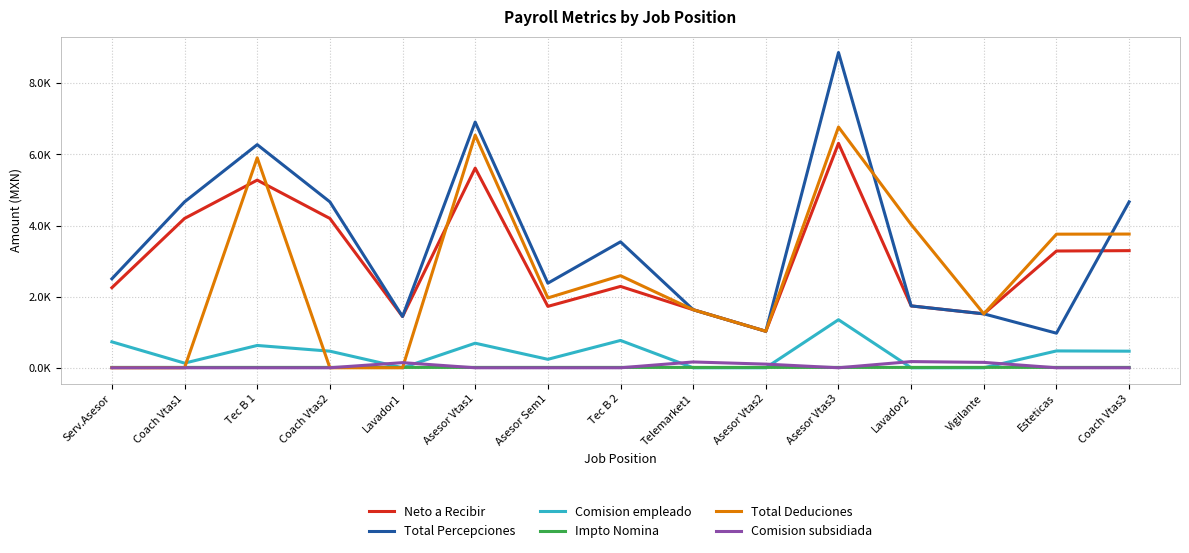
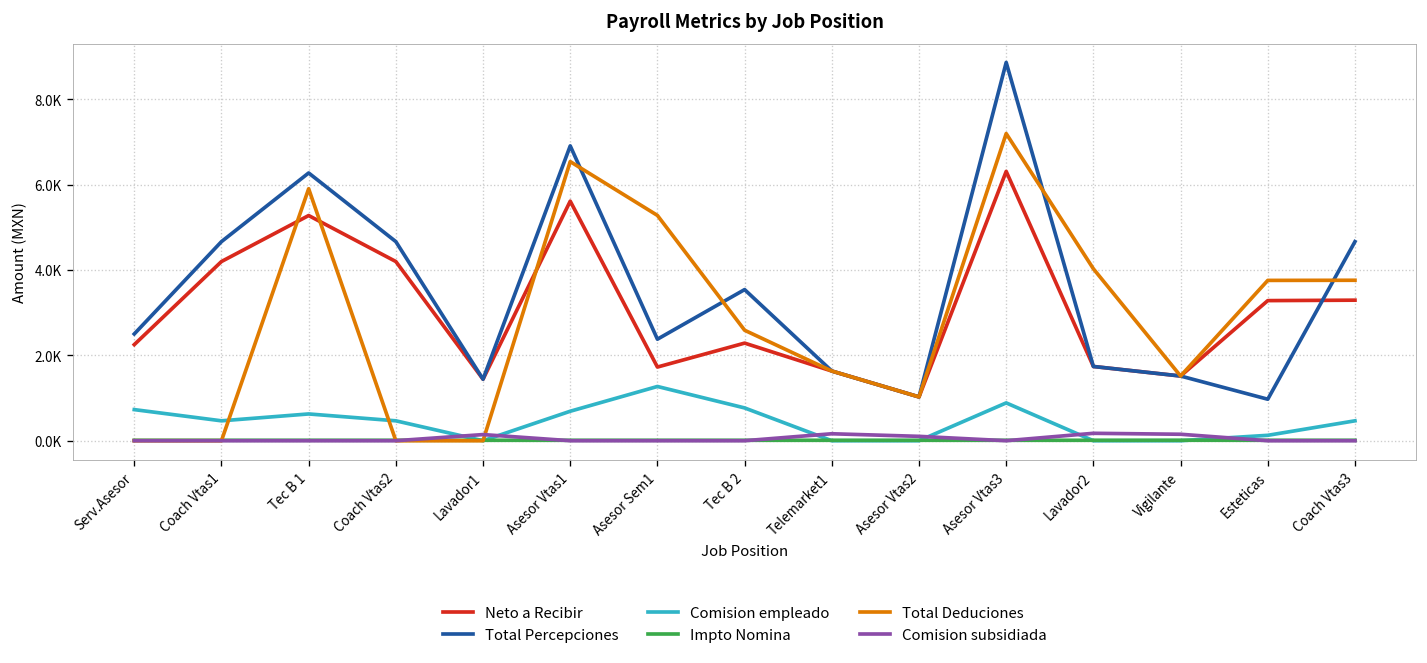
  {
    "Neto a Recibir": {
      "Serv.Asesor": 2300,
      "Coach Vtas1": 4200,
      "Tec B 1": 5300,
      "Coach Vtas2": 4200,
      "Asesor Vtas1": 5600,
      "Asesor Sem1": 1700,
      "Tec B 2": 2300,
      "Asesor Vtas3": 6300,
      "Esteticas": 3300,
      "Coach Vtas3": 3300
    },
    "Total Percepciones": {
      "Serv.Asesor": 2500,
      "Coach Vtas1": 4700,
      "Tec B 1": 6300,
      "Coach Vtas2": 4700,
      "Asesor Vtas1": 6900,
      "Asesor Sem1": 2400,
      "Tec B 2": 3500,
      "Asesor Vtas3": 8900,
      "Esteticas": 1000,
      "Coach Vtas3": 4700
    },
    "Comision empleado": {
      "Serv.Asesor": 700,
-     "Coach Vtas1": 100,
+     "Coach Vtas1": 500,
      "Tec B 1": 600,
      "Coach Vtas2": 500,
      "Asesor Vtas1": 700,
-     "Asesor Sem1": 200,
+     "Asesor Sem1": 1300,
      "Tec B 2": 800,
-     "Asesor Vtas3": 1400,
-     "Esteticas": 500,
+     "Asesor Vtas3": 900,
+     "Esteticas": 100,
      "Coach Vtas3": 500
    },
    "Total Deduciones": {
      "Tec B 1": 5900,
      "Asesor Vtas1": 6500,
-     "Asesor Sem1": 2000,
+     "Asesor Sem1": 5300,
      "Tec B 2": 2600,
-     "Asesor Vtas3": 6800,
+     "Asesor Vtas3": 7200,
      "Lavador2": 4000,
      "Esteticas": 3800,
      "Coach Vtas3": 3800
    },
    "Comision subsidiada": {
      "Lavador1": 100,
      "Telemarket1": 200,
      "Asesor Vtas2": 100,
      "Lavador2": 200,
      "Vigilante": 200
    }
  }
